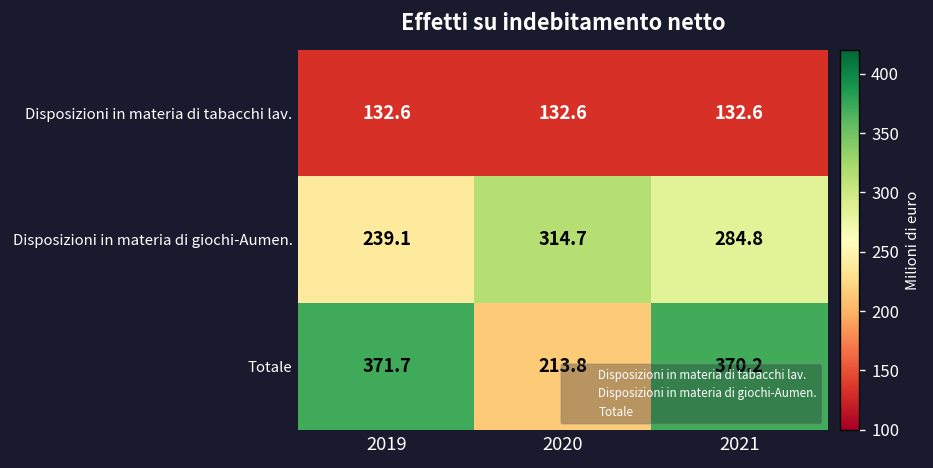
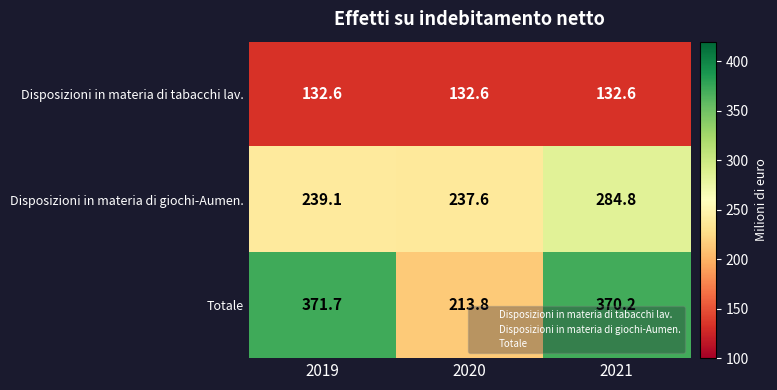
  {
    "Disposizioni in materia di tabacchi lav.": {
      "2019": 132.6,
      "2020": 132.6,
      "2021": 132.6
    },
    "Disposizioni in materia di giochi-Aumen.": {
      "2019": 239.1,
-     "2020": 314.7,
+     "2020": 237.6,
      "2021": 284.8
    },
    "Totale": {
      "2019": 371.7
    }
  }
